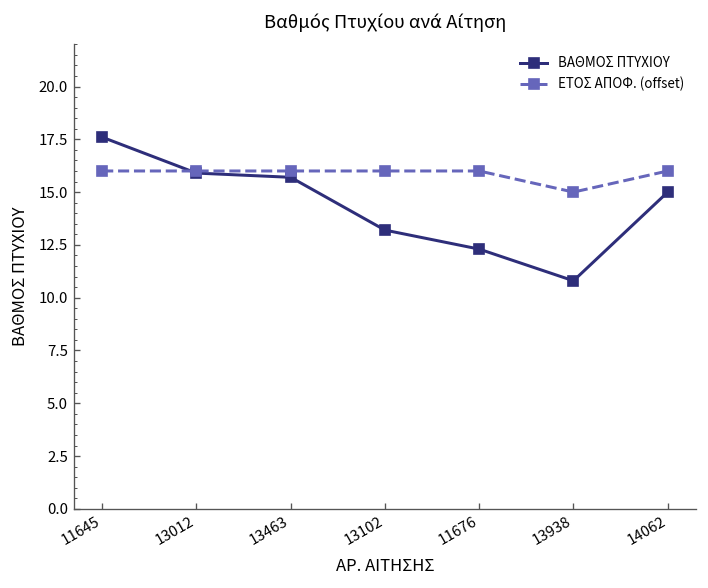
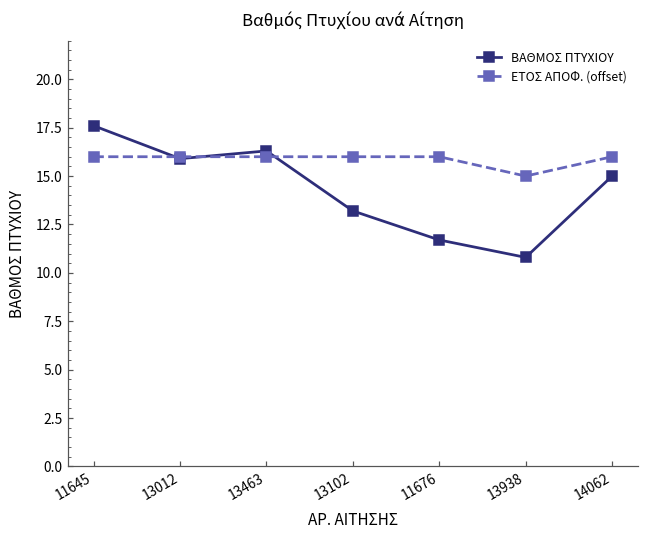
  {
    "ΒΑΘΜΟΣ ΠΤΥΧΙΟΥ": {
      "11645": 17.6,
-     "13463": 15.7,
+     "13463": 16.3,
      "13102": 13.2,
-     "11676": 12.3,
+     "11676": 11.7,
      "13938": 10.8,
      "14062": 15.0
    },
    "ΕΤΟΣ ΑΠΟΦ. (offset)": {
      "11645": 16.0,
      "13463": 16.0,
      "13102": 16.0,
      "11676": 16.0,
      "13938": 15.0,
      "14062": 16.0
    }
  }
